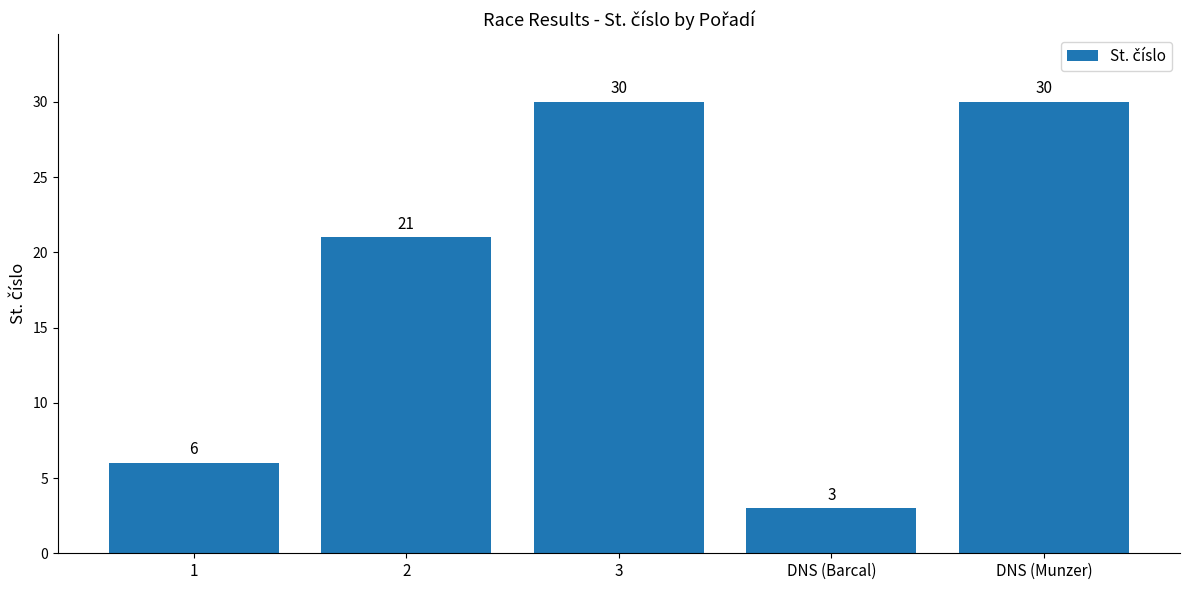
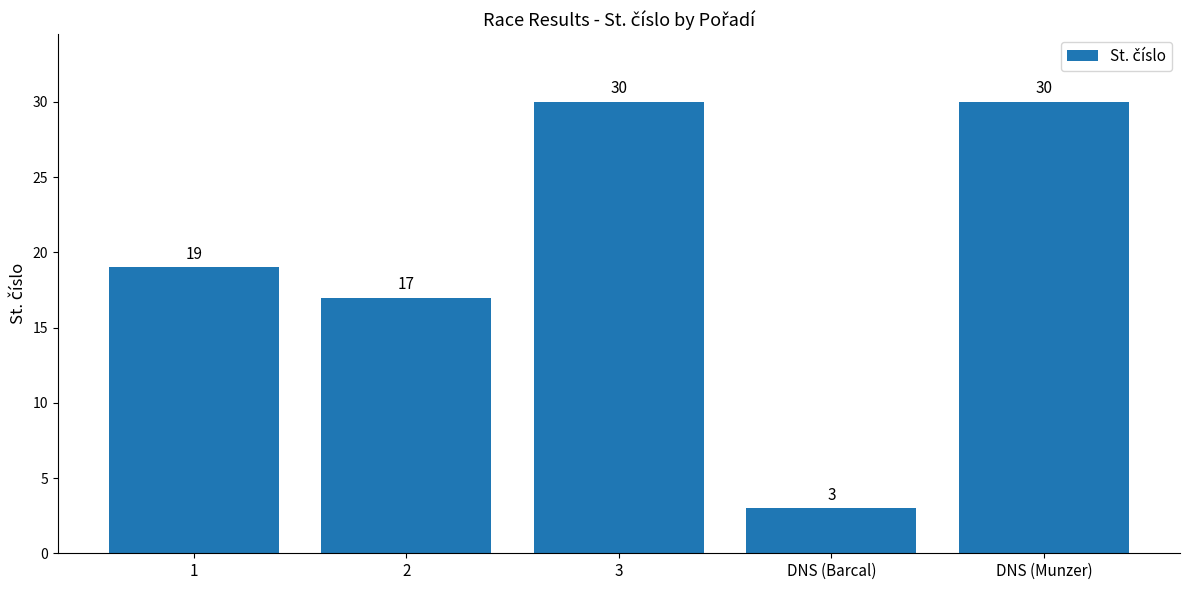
  {
-   "1": 6,
-   "2": 21,
+   "1": 19,
+   "2": 17,
    "3": 30,
    "DNS (Barcal)": 3,
    "DNS (Munzer)": 30
  }
